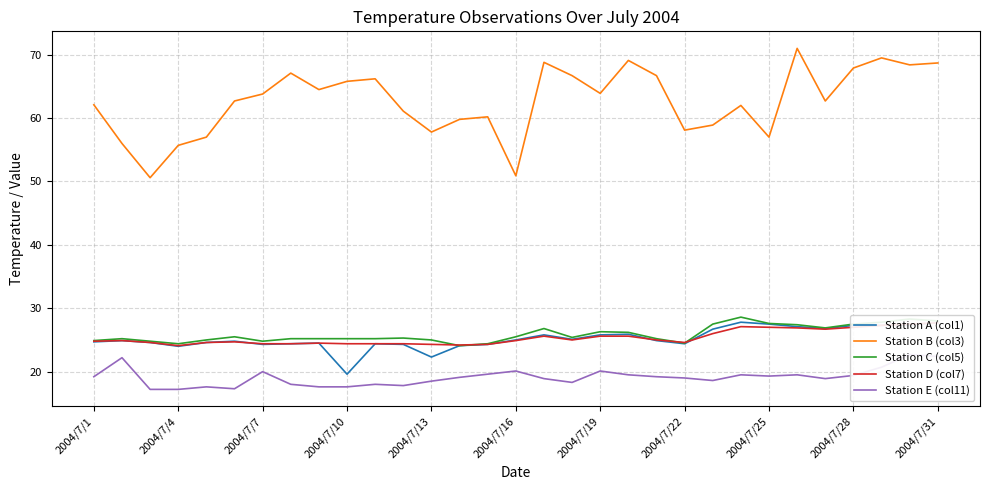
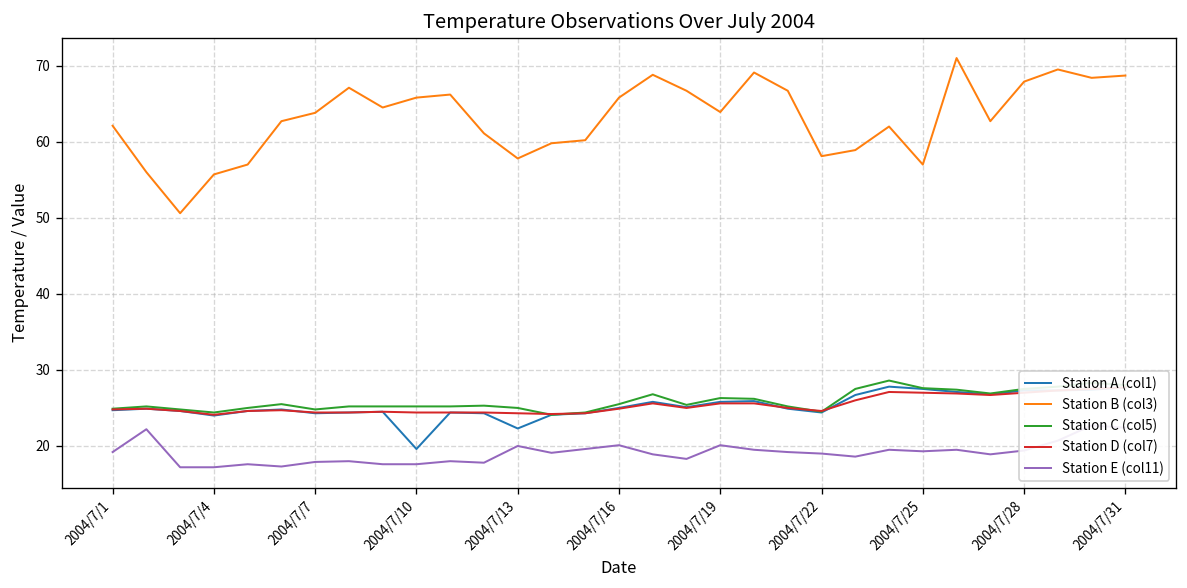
  {
    "Station A (col1)": {
      "2004/7/10": 20,
      "2004/7/13": 22
    },
    "Station B (col3)": {
      "2004/7/1": 62,
      "2004/7/4": 56,
      "2004/7/7": 64,
      "2004/7/10": 66,
      "2004/7/13": 58,
-     "2004/7/16": 51,
+     "2004/7/16": 66,
      "2004/7/19": 64,
      "2004/7/22": 58,
      "2004/7/25": 57,
      "2004/7/28": 68,
      "2004/7/31": 69
    },
    "Station C (col5)": {
      "2004/7/7": 25,
      "2004/7/10": 25,
      "2004/7/13": 25,
      "2004/7/16": 26,
      "2004/7/19": 26
    },
    "Station D (col7)": {
      "2004/7/10": 24,
      "2004/7/13": 24,
      "2004/7/25": 27
    },
    "Station E (col11)": {
      "2004/7/1": 19,
      "2004/7/4": 17,
-     "2004/7/7": 20,
+     "2004/7/7": 18,
      "2004/7/10": 18,
-     "2004/7/13": 19,
+     "2004/7/13": 20,
      "2004/7/16": 20,
      "2004/7/19": 20,
      "2004/7/22": 19,
      "2004/7/25": 19
    }
  }
